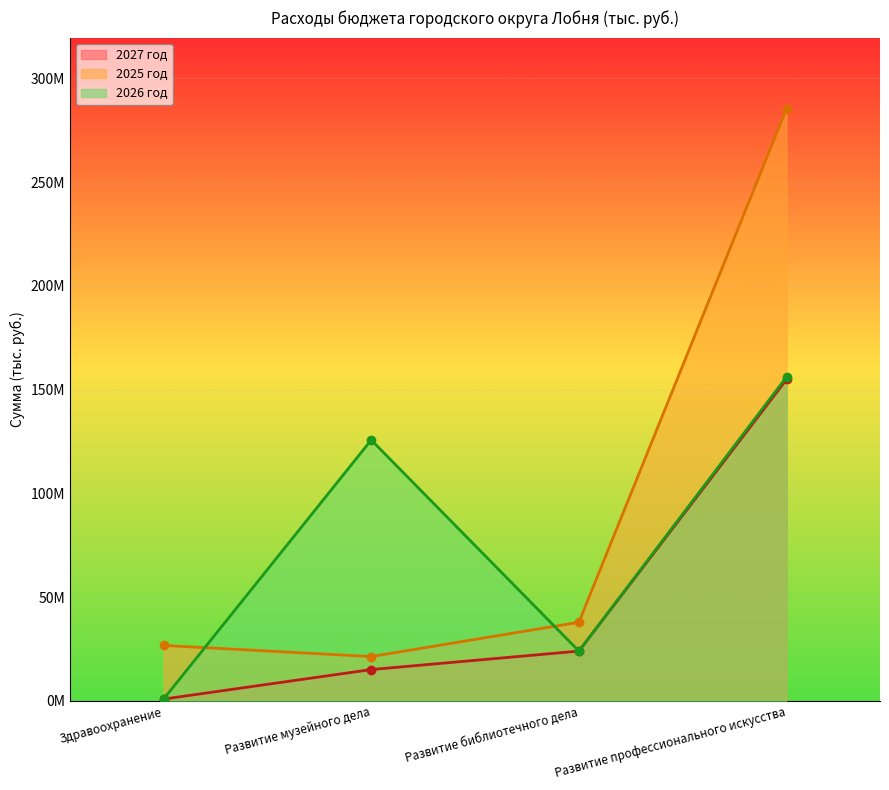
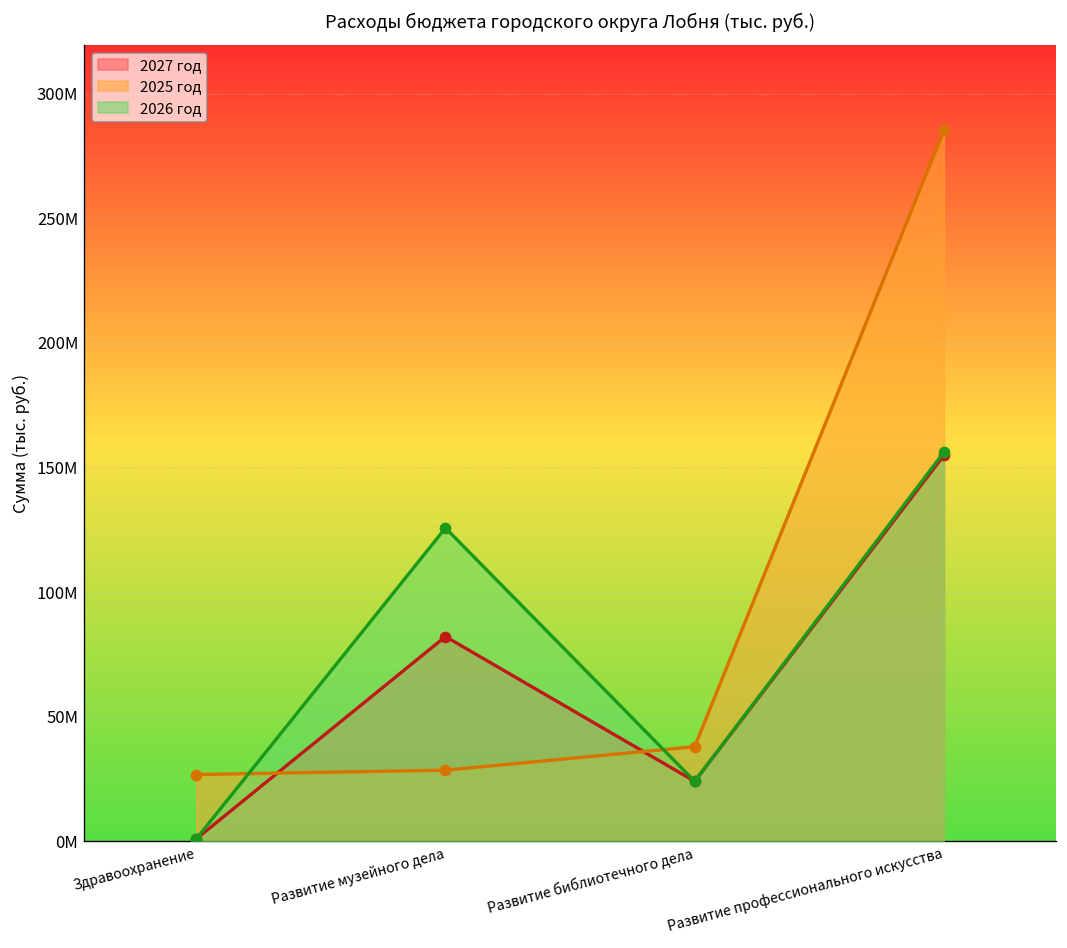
  {
    "2027 год": {
-     "Развитие музейного дела": 15000000,
+     "Развитие музейного дела": 82000000,
      "Развитие профессионального искусства": 155000000
    },
    "2025 год": {
      "Здравоохранение": 27000000,
-     "Развитие музейного дела": 21000000,
+     "Развитие музейного дела": 28000000,
      "Развитие библиотечного дела": 38000000,
      "Развитие профессионального искусства": 285000000
    },
    "2026 год": {
      "Развитие музейного дела": 126000000,
      "Развитие профессионального искусства": 156000000
    }
  }
